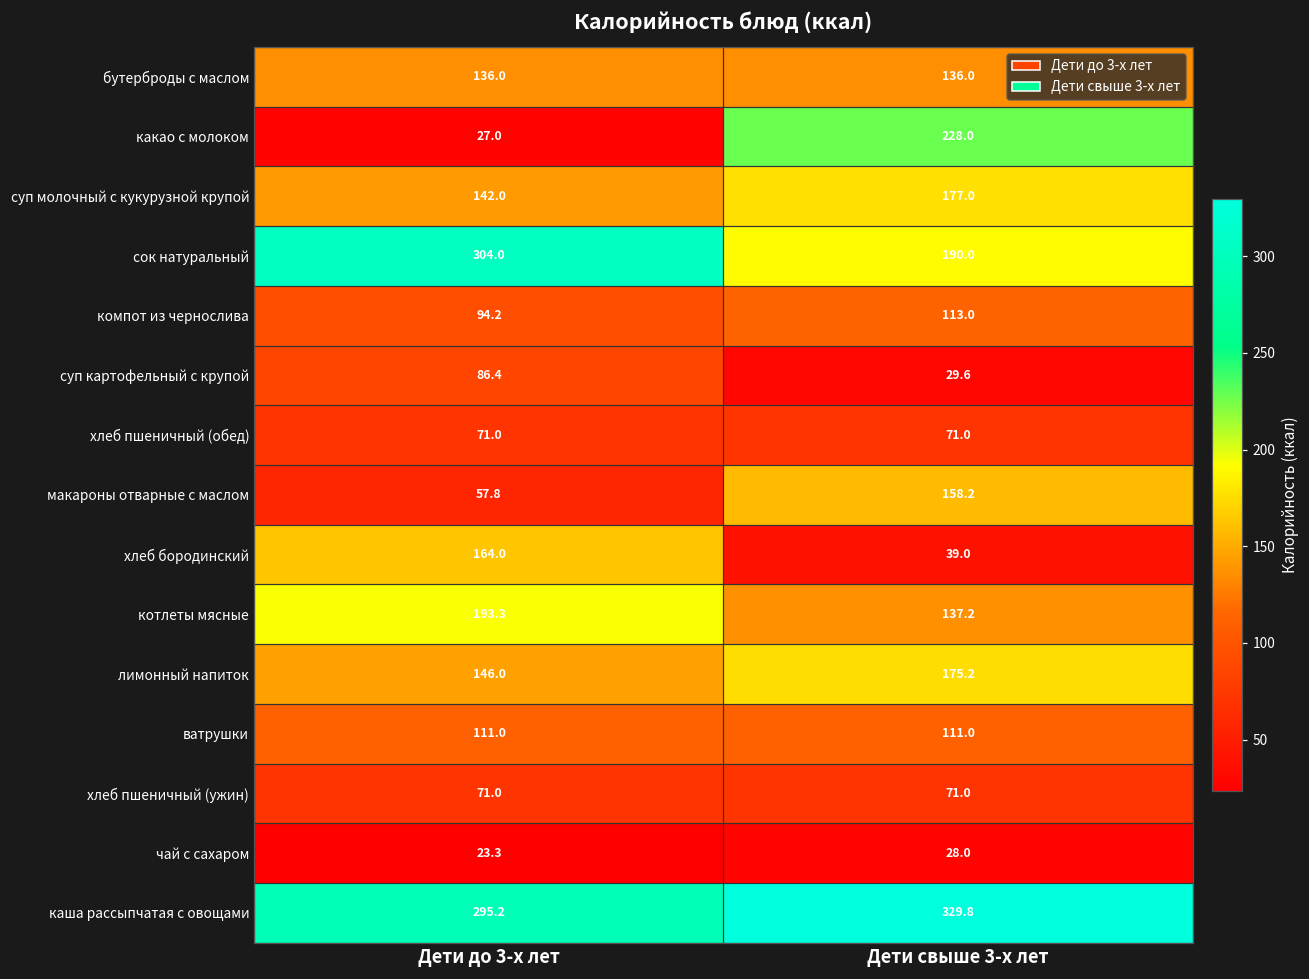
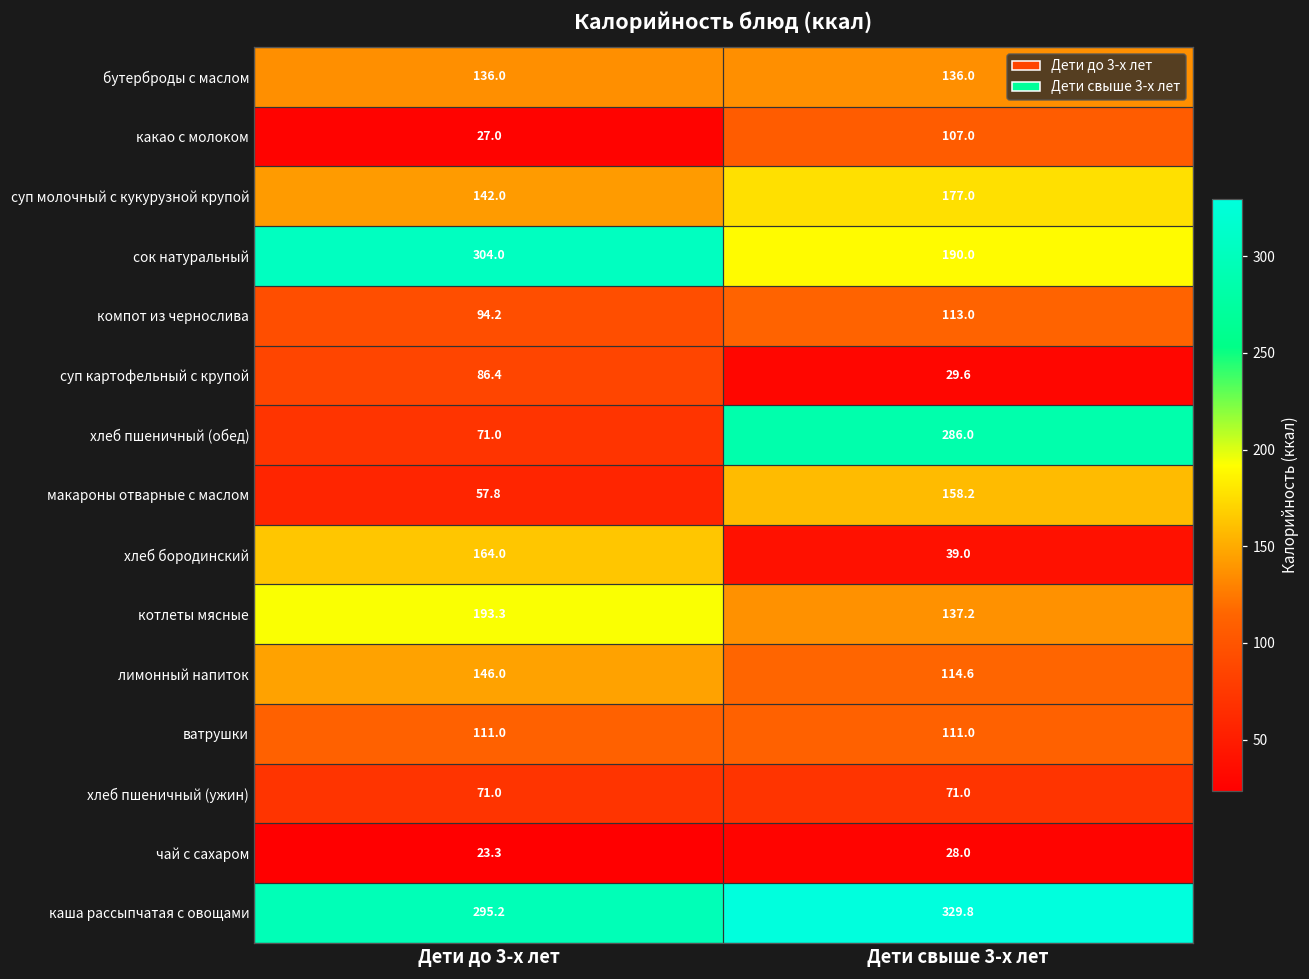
  {
    "бутерброды с маслом": {
      "Дети до 3-х лет": 136.0,
      "Дети свыше 3-х лет": 136.0
    },
    "какао с молоком": {
      "Дети до 3-х лет": 27.0,
-     "Дети свыше 3-х лет": 228.0
+     "Дети свыше 3-х лет": 107.0
    },
    "суп молочный с кукурузной крупой": {
      "Дети до 3-х лет": 142.0,
      "Дети свыше 3-х лет": 177.0
    },
    "сок натуральный": {
      "Дети до 3-х лет": 304.0,
      "Дети свыше 3-х лет": 190.0
    },
    "компот из чернослива": {
      "Дети до 3-х лет": 94.2,
      "Дети свыше 3-х лет": 113.0
    },
    "суп картофельный с крупой": {
      "Дети до 3-х лет": 86.4,
      "Дети свыше 3-х лет": 29.6
    },
    "хлеб пшеничный (обед)": {
      "Дети до 3-х лет": 71.0,
-     "Дети свыше 3-х лет": 71.0
+     "Дети свыше 3-х лет": 286.0
    },
    "макароны отварные с маслом": {
      "Дети до 3-х лет": 57.8,
      "Дети свыше 3-х лет": 158.2
    },
    "хлеб бородинский": {
      "Дети до 3-х лет": 164.0,
      "Дети свыше 3-х лет": 39.0
    },
    "котлеты мясные": {
      "Дети до 3-х лет": 193.3,
      "Дети свыше 3-х лет": 137.2
    },
    "лимонный напиток": {
      "Дети до 3-х лет": 146.0,
-     "Дети свыше 3-х лет": 175.2
+     "Дети свыше 3-х лет": 114.6
    },
    "ватрушки": {
      "Дети до 3-х лет": 111.0,
      "Дети свыше 3-х лет": 111.0
    },
    "хлеб пшеничный (ужин)": {
      "Дети до 3-х лет": 71.0,
      "Дети свыше 3-х лет": 71.0
    },
    "чай с сахаром": {
      "Дети до 3-х лет": 23.3,
      "Дети свыше 3-х лет": 28.0
    },
    "каша рассыпчатая с овощами": {
      "Дети до 3-х лет": 295.2,
      "Дети свыше 3-х лет": 329.8
    }
  }
